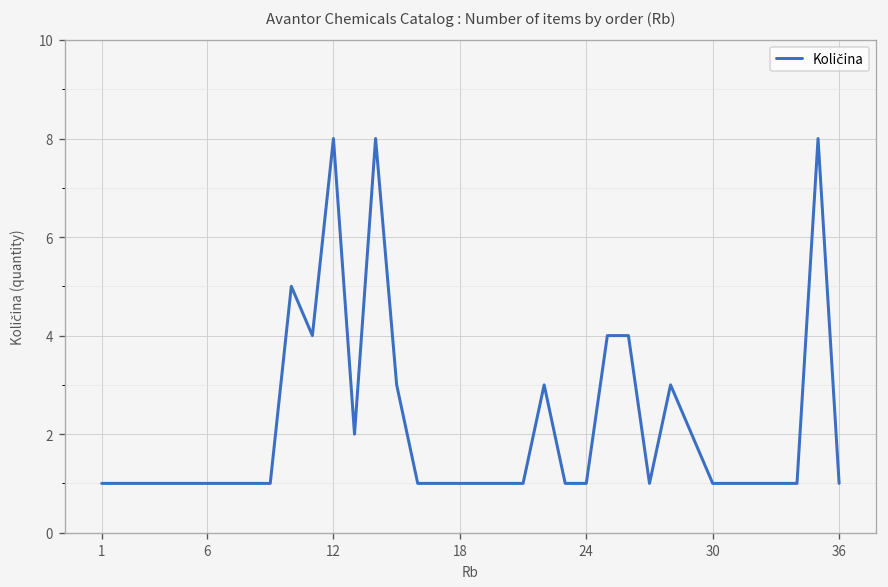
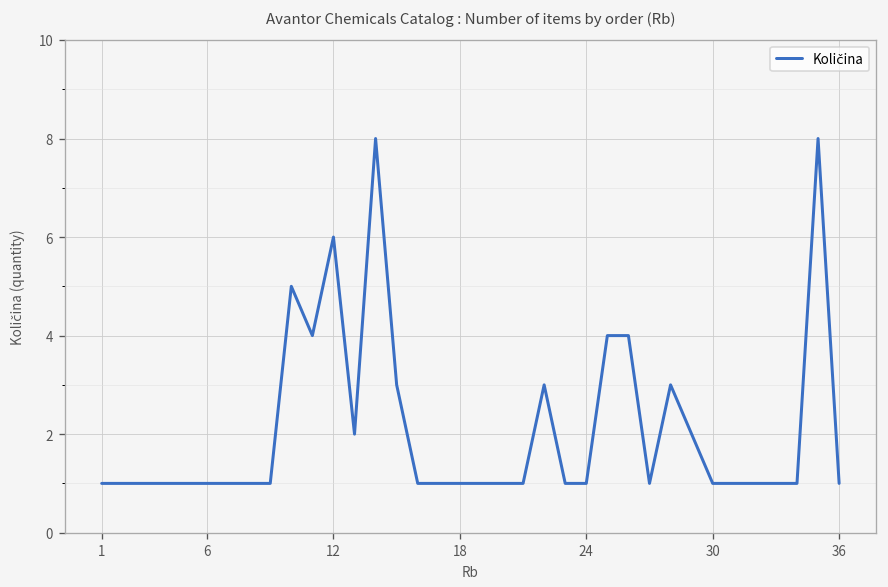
  {
    "Količina": {
      "1": 1,
      "6": 1,
-     "12": 8,
+     "12": 6,
      "18": 1,
      "24": 1,
      "30": 1,
      "36": 1
    }
  }
